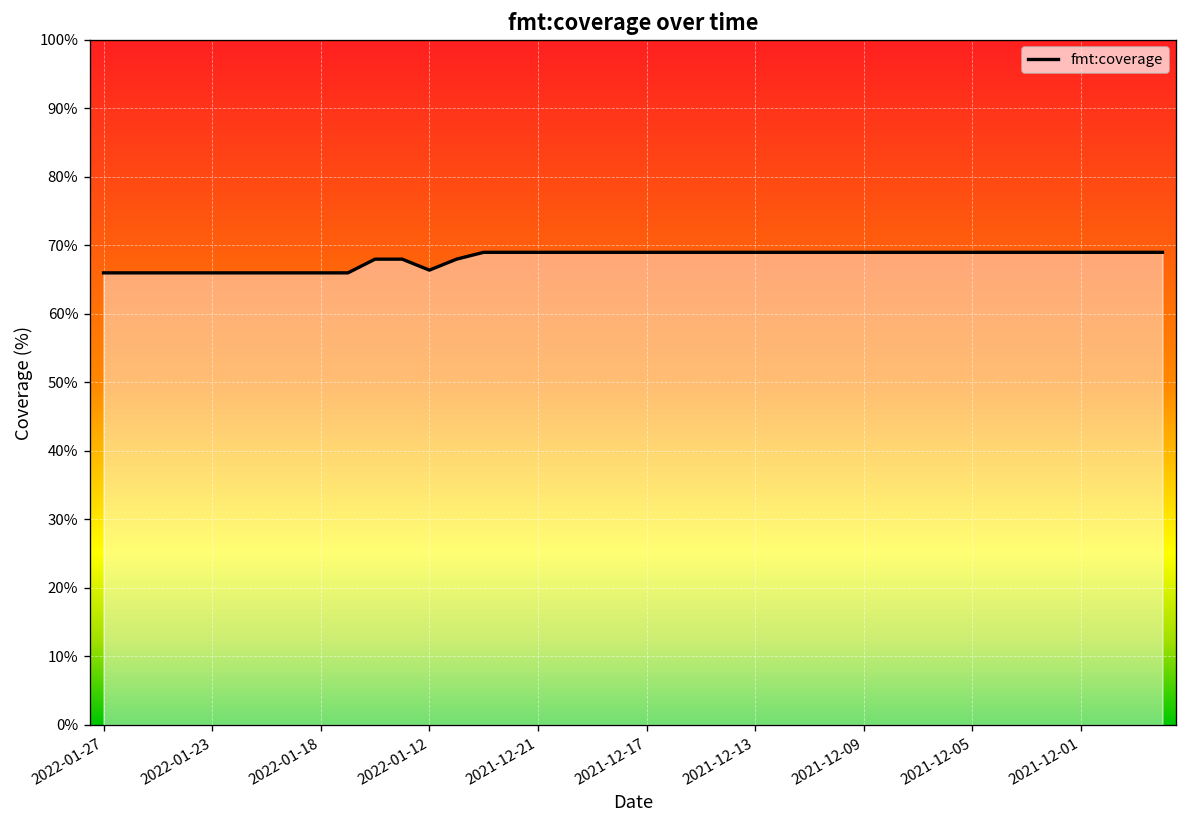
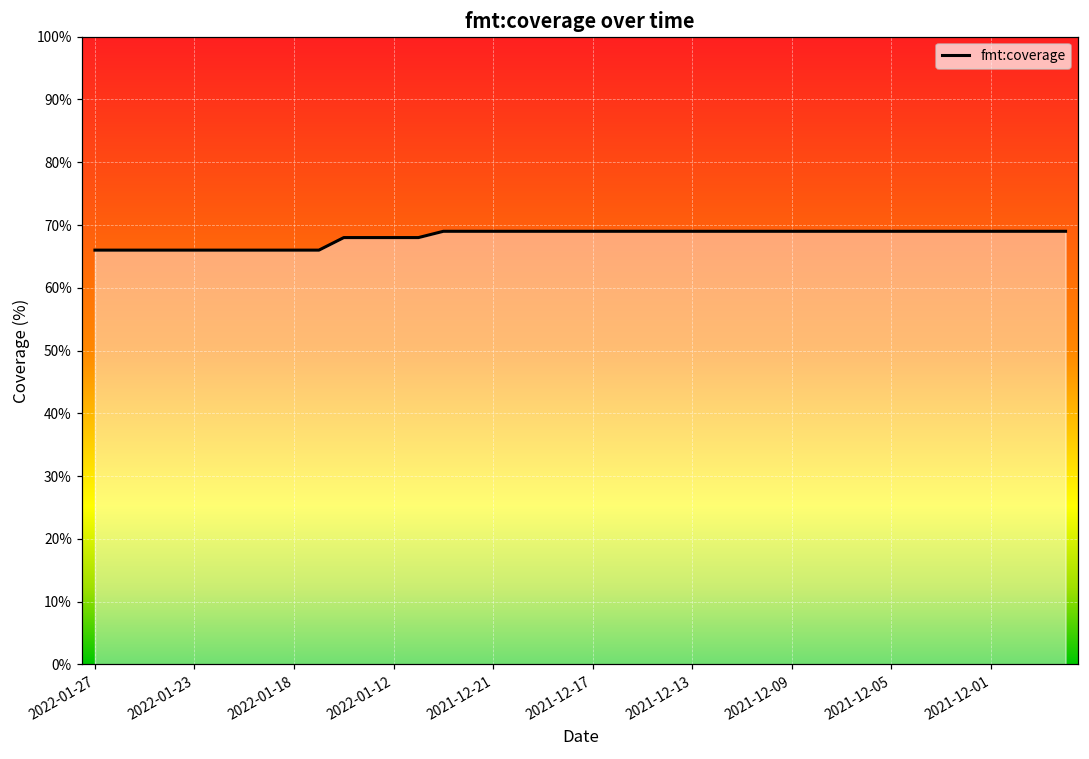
  {
    "2022-01-27": "66%",
    "2022-01-23": "66%",
    "2022-01-18": "66%",
-   "2022-01-12": "66%",
+   "2022-01-12": "68%",
    "2021-12-21": "69%",
    "2021-12-17": "69%",
    "2021-12-13": "69%",
    "2021-12-09": "69%",
    "2021-12-05": "69%",
    "2021-12-01": "69%"
  }
